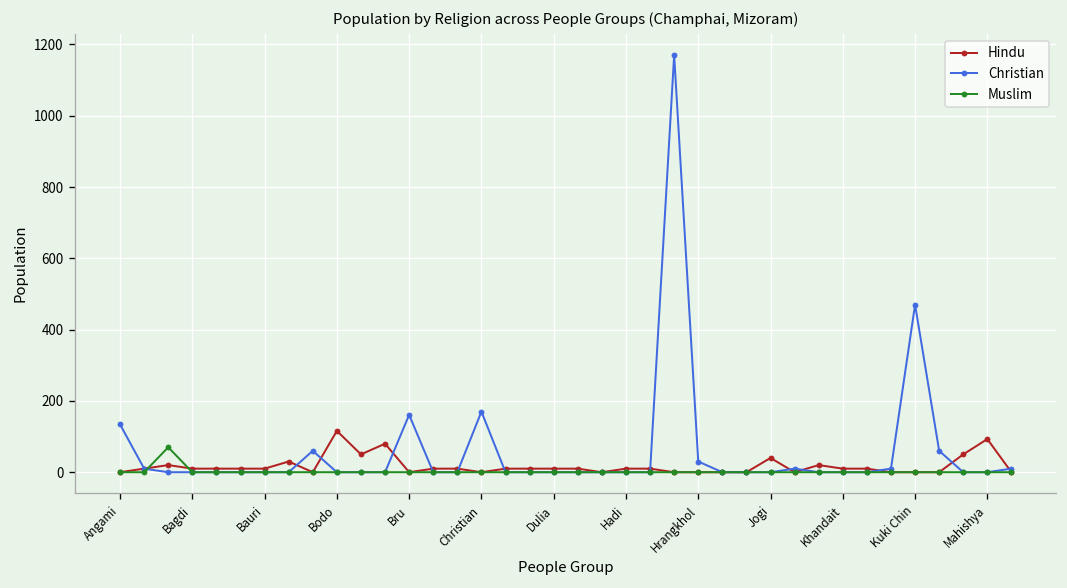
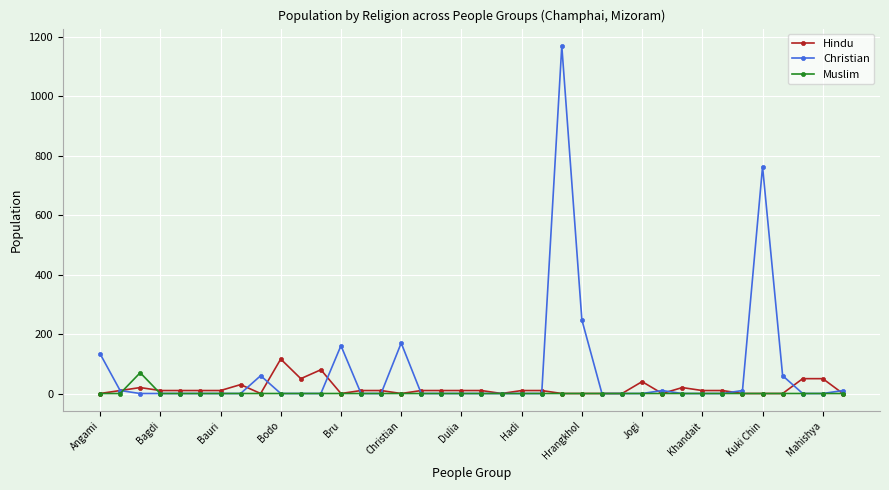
  {
    "Hindu": {
      "Bagdi": 10,
      "Bauri": 10,
      "Bodo": 120,
      "Dulia": 10,
      "Hadi": 10,
      "Jogi": 40,
      "Khandait": 10,
-     "Mahishya": 90
+     "Mahishya": 50
    },
    "Christian": {
      "Angami": 130,
      "Bru": 160,
      "Christian": 170,
-     "Hrangkhol": 30,
-     "Kuki Chin": 470
+     "Hrangkhol": 250,
+     "Kuki Chin": 760
    }
  }
